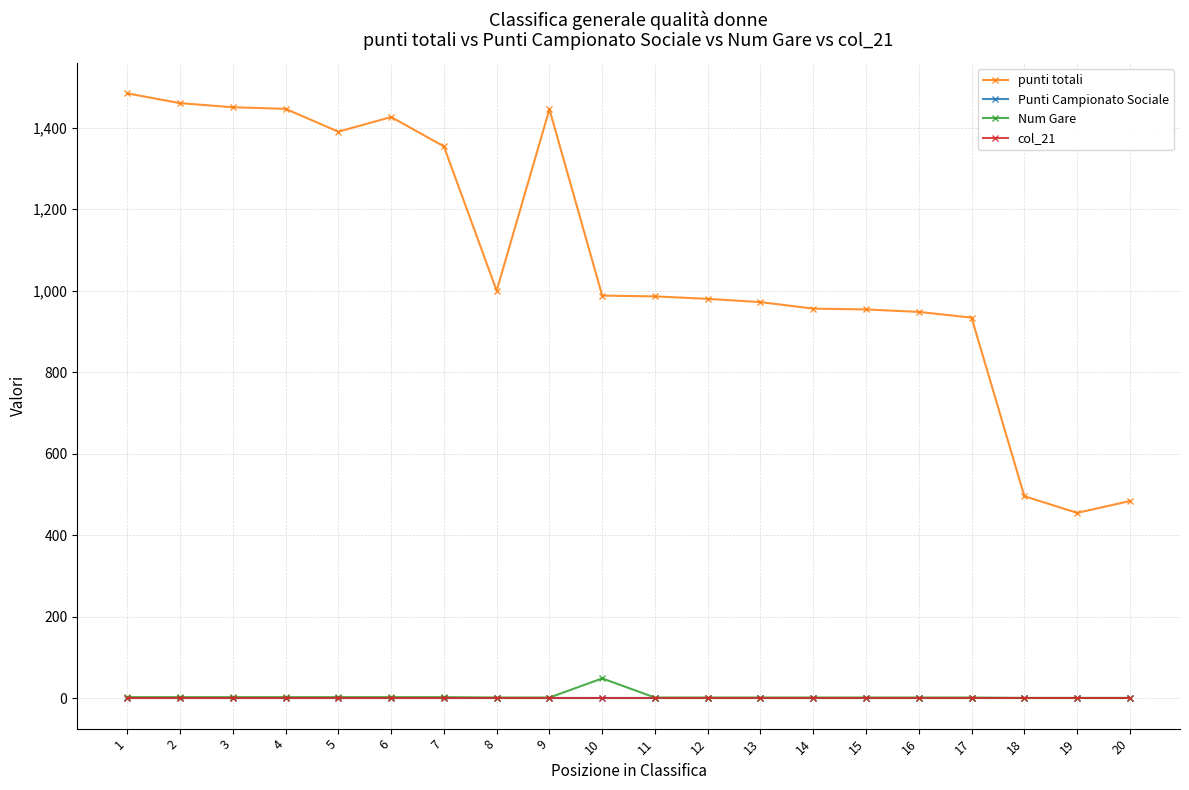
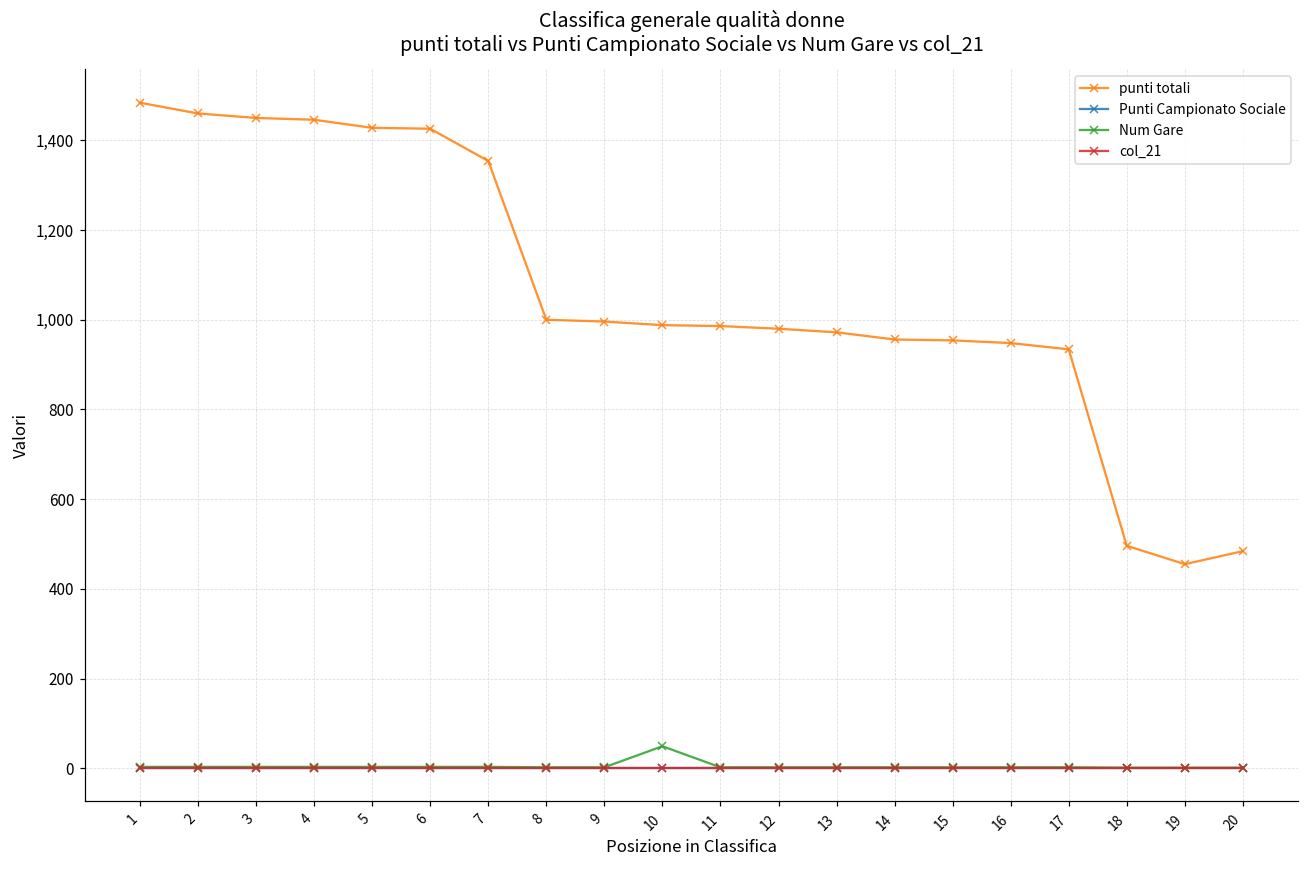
  {
    "punti totali": {
      "1": "1,480",
      "2": "1,460",
      "3": "1,450",
      "4": "1,450",
-     "5": "1,390",
+     "5": "1,430",
      "6": "1,430",
      "7": "1,350",
      "8": "1,000",
-     "9": "1,450",
+     "9": "1,000",
      "10": "990",
      "11": "990",
      "12": "980",
      "13": "970",
      "14": "960",
      "15": "950",
      "16": "950",
      "17": "930",
      "18": "500",
      "19": "460",
      "20": "480"
    },
    "col_21": {
      "10": "0"
    },
    "Num Gare": {
      "10": "50"
    }
  }
